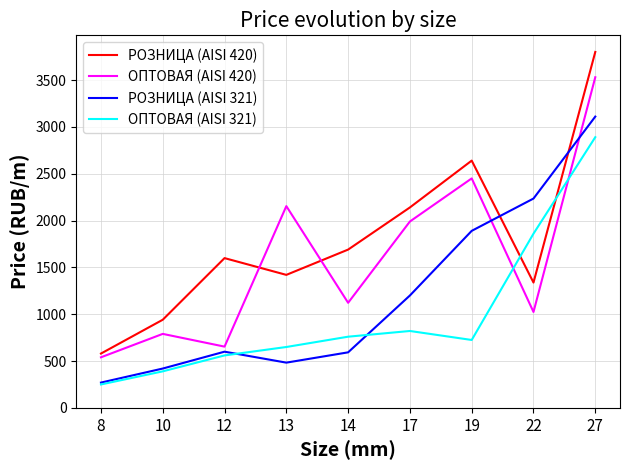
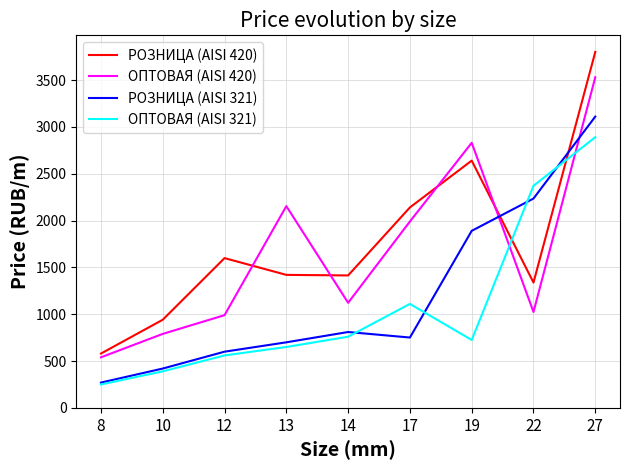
  {
    "РОЗНИЦА (AISI 420)": {
      "8": 600,
      "10": 900,
      "12": 1600,
      "13": 1400,
-     "14": 1700,
+     "14": 1400,
      "17": 2100,
      "19": 2600,
      "22": 1300,
      "27": 3800
    },
    "ОПТОВАЯ (AISI 420)": {
      "8": 500,
      "10": 800,
-     "12": 700,
+     "12": 1000,
      "13": 2200,
      "14": 1100,
      "17": 2000,
-     "19": 2500,
+     "19": 2800,
      "22": 1000,
      "27": 3500
    },
    "РОЗНИЦА (AISI 321)": {
      "10": 400,
      "12": 600,
-     "13": 500,
-     "14": 600,
-     "17": 1200,
+     "13": 700,
+     "14": 800,
+     "17": 800,
      "19": 1900,
      "22": 2200,
      "27": 3100
    },
    "ОПТОВАЯ (AISI 321)": {
      "10": 400,
      "12": 600,
      "13": 700,
      "14": 800,
-     "17": 800,
+     "17": 1100,
      "19": 700,
-     "22": 1900,
+     "22": 2400,
      "27": 2900
    }
  }
